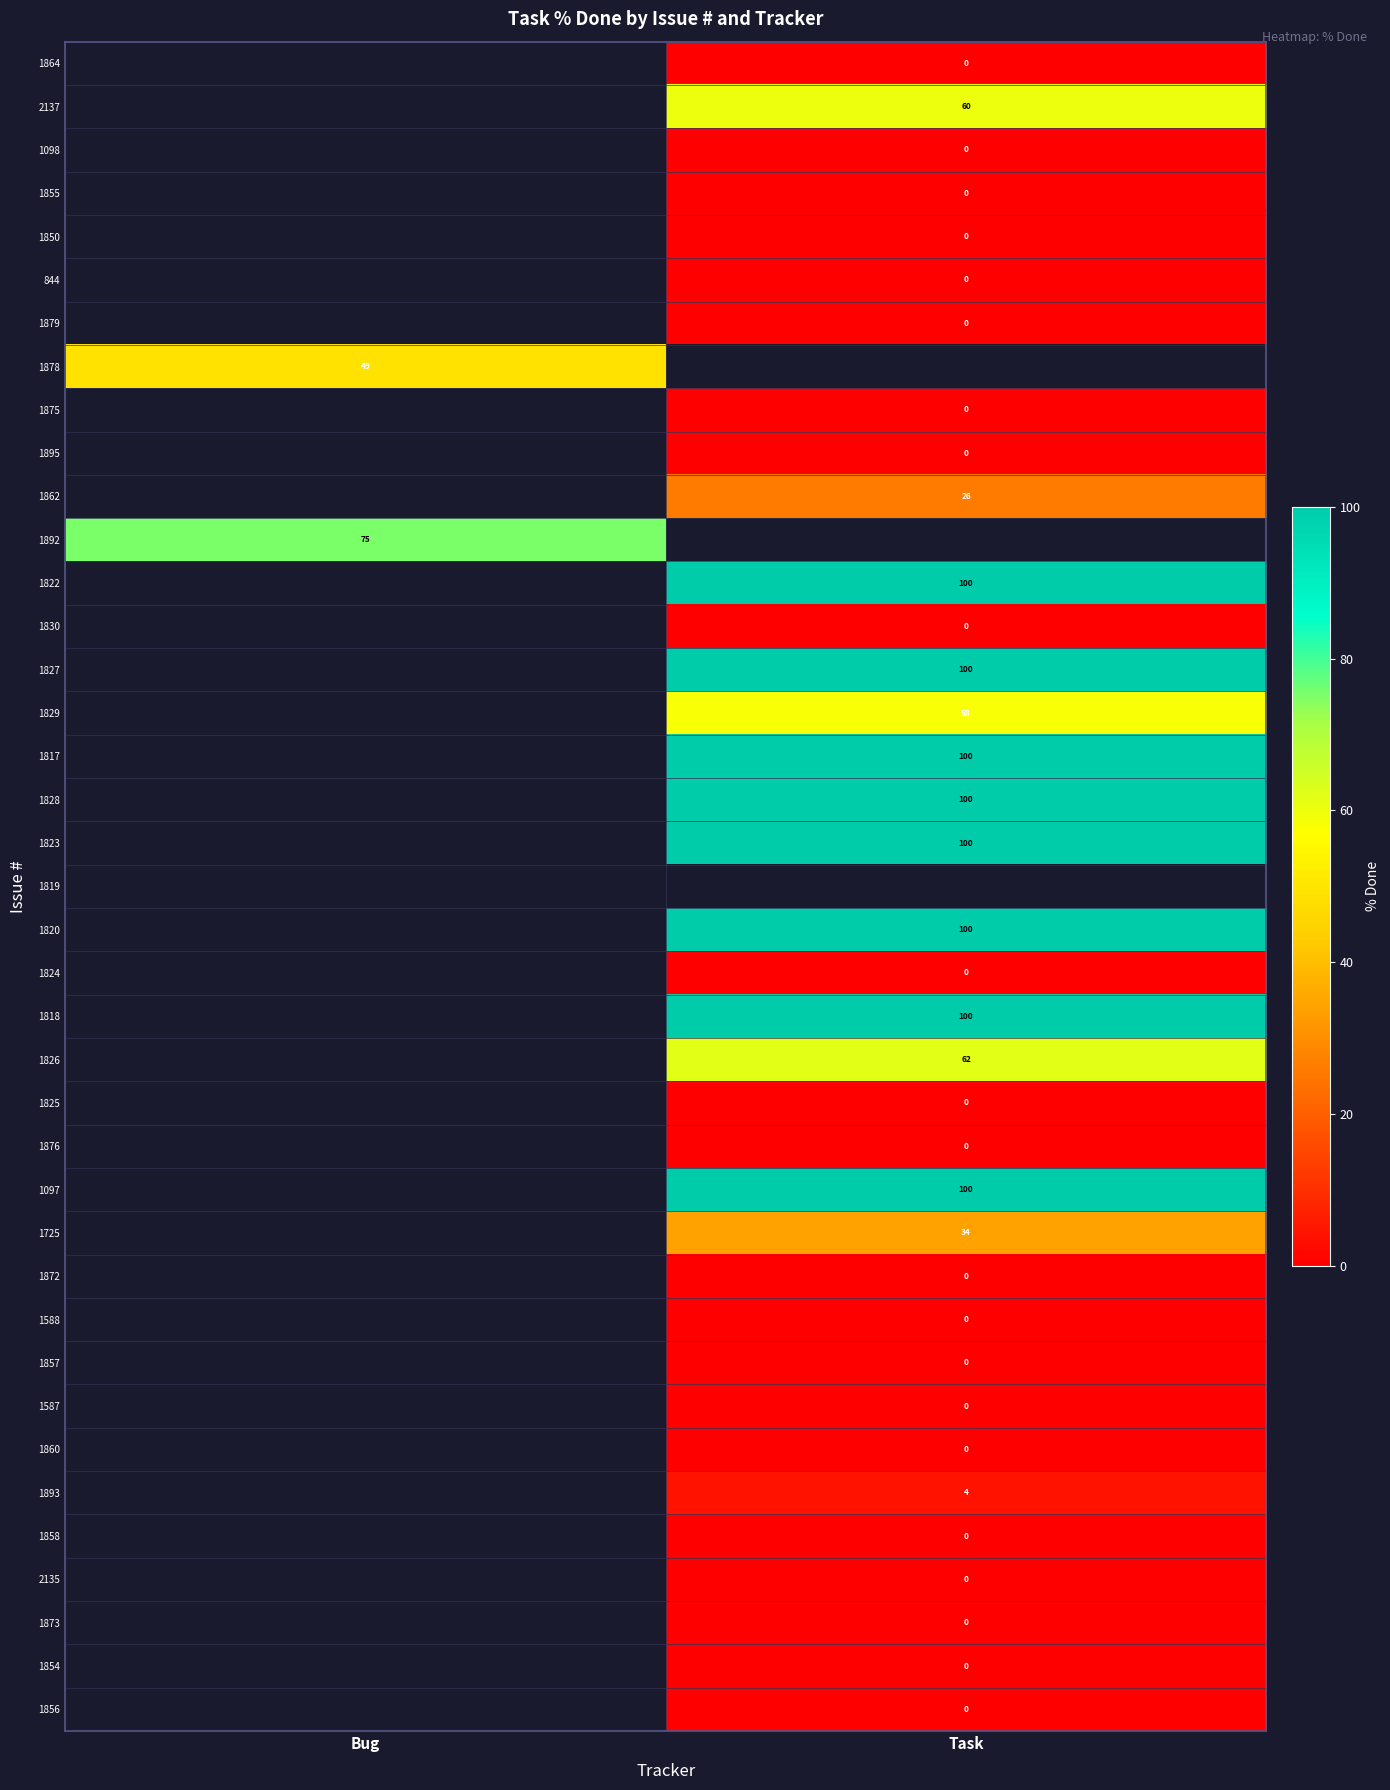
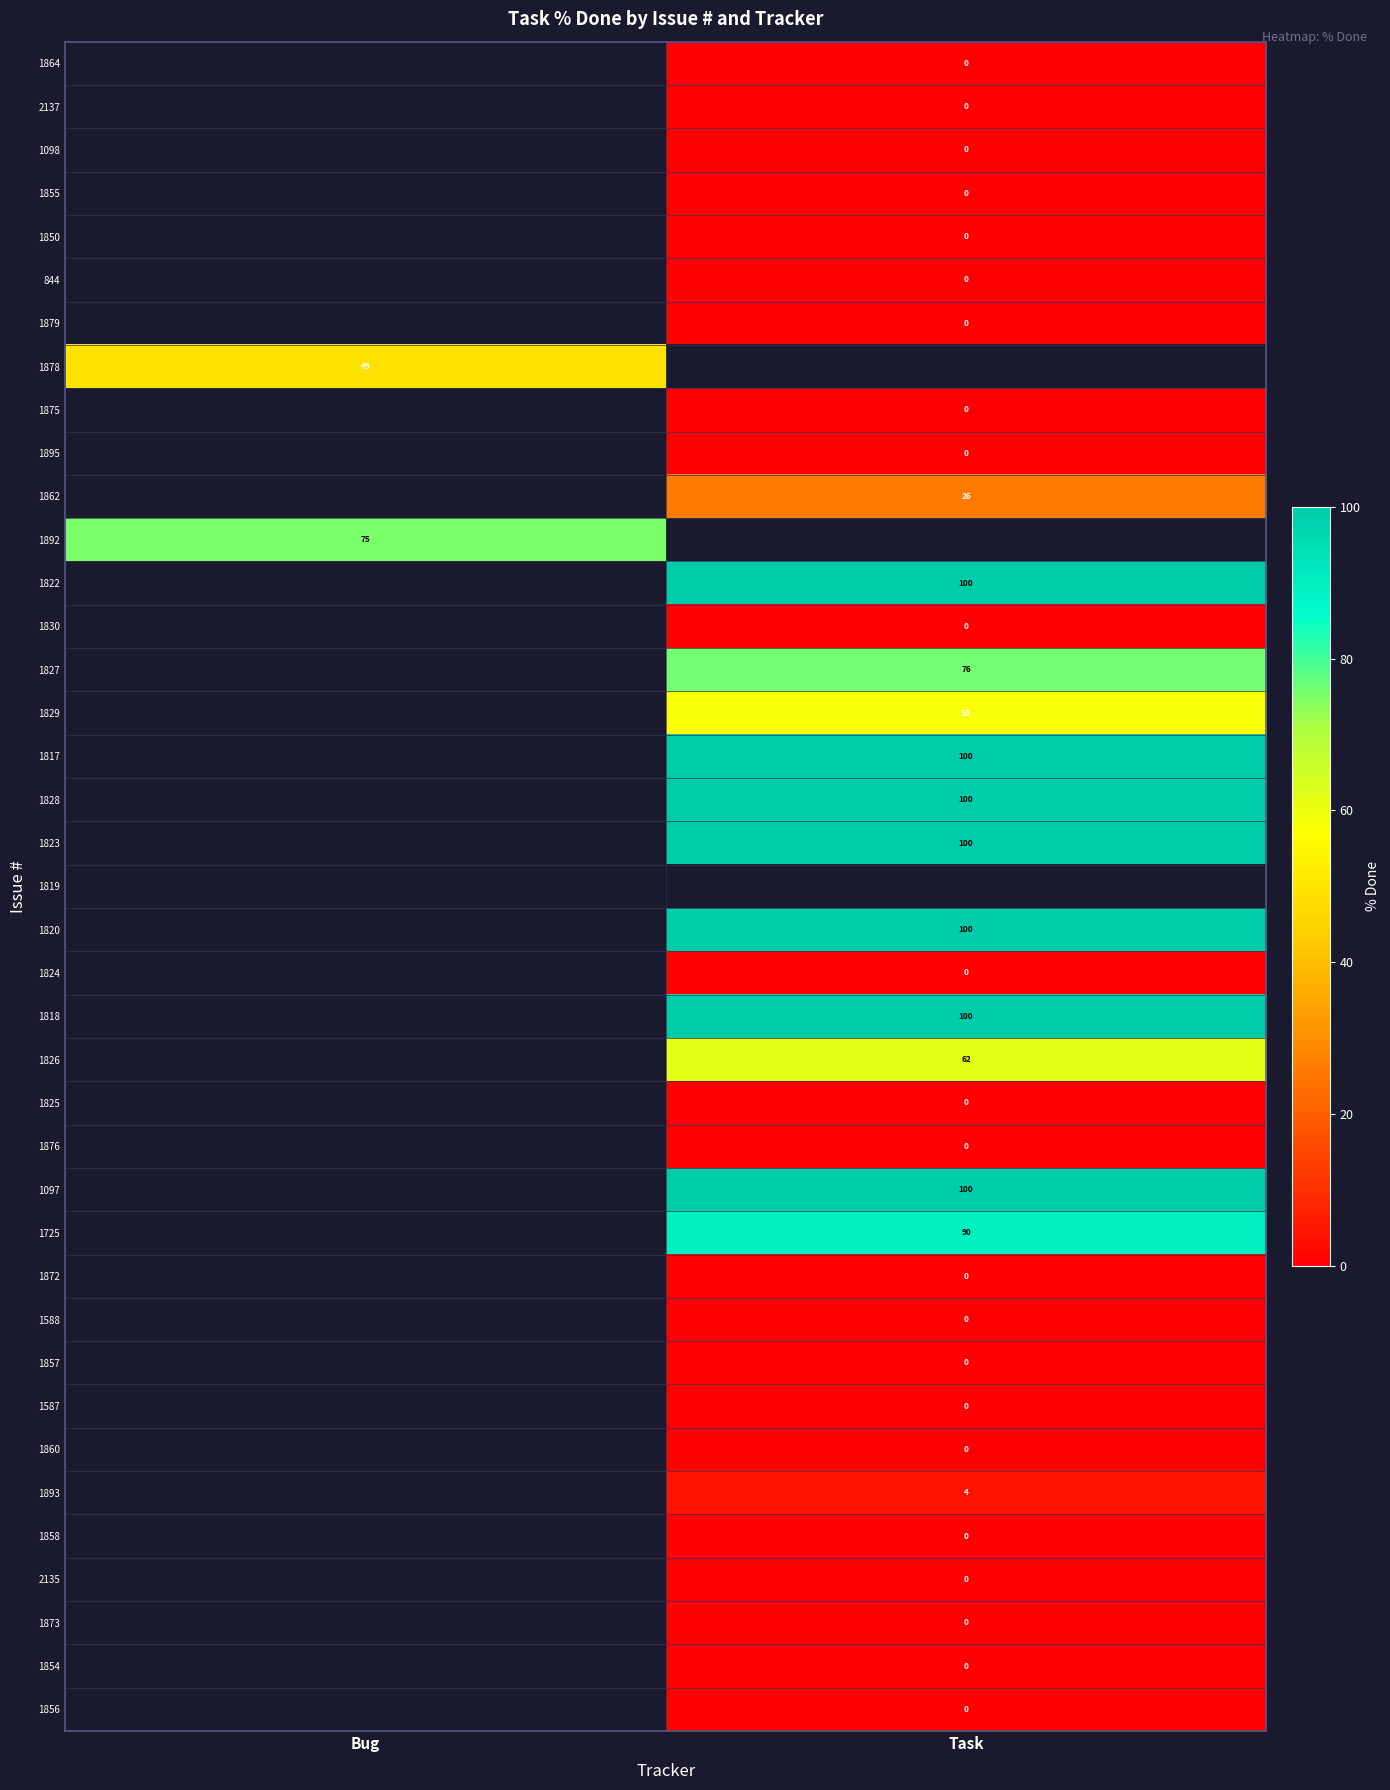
  {
    "1864": {
      "Task": 0
    },
    "2137": {
-     "Task": 60
+     "Task": 0
    },
    "1098": {
      "Task": 0
    },
    "1855": {
      "Task": 0
    },
    "1850": {
      "Task": 0
    },
    "844": {
      "Task": 0
    },
    "1879": {
      "Task": 0
    },
    "1878": {
      "Bug": 49
    },
    "1875": {
      "Task": 0
    },
    "1895": {
      "Task": 0
    },
    "1862": {
      "Task": 26
    },
    "1892": {
      "Bug": 75
    },
    "1822": {
      "Task": 100
    },
    "1830": {
      "Task": 0
    },
    "1827": {
-     "Task": 100
+     "Task": 76
    },
    "1829": {
      "Task": 58
    },
    "1817": {
      "Task": 100
    },
    "1828": {
      "Task": 100
    },
    "1823": {
      "Task": 100
    },
    "1820": {
      "Task": 100
    },
    "1824": {
      "Task": 0
    },
    "1818": {
      "Task": 100
    },
    "1826": {
      "Task": 62
    },
    "1825": {
      "Task": 0
    },
    "1876": {
      "Task": 0
    },
    "1097": {
      "Task": 100
    },
    "1725": {
-     "Task": 34
+     "Task": 90
    },
    "1872": {
      "Task": 0
    },
    "1588": {
      "Task": 0
    },
    "1857": {
      "Task": 0
    },
    "1587": {
      "Task": 0
    },
    "1860": {
      "Task": 0
    },
    "1893": {
      "Task": 4
    },
    "1858": {
      "Task": 0
    },
    "2135": {
      "Task": 0
    },
    "1873": {
      "Task": 0
    },
    "1854": {
      "Task": 0
    },
    "1856": {
      "Task": 0
    }
  }
